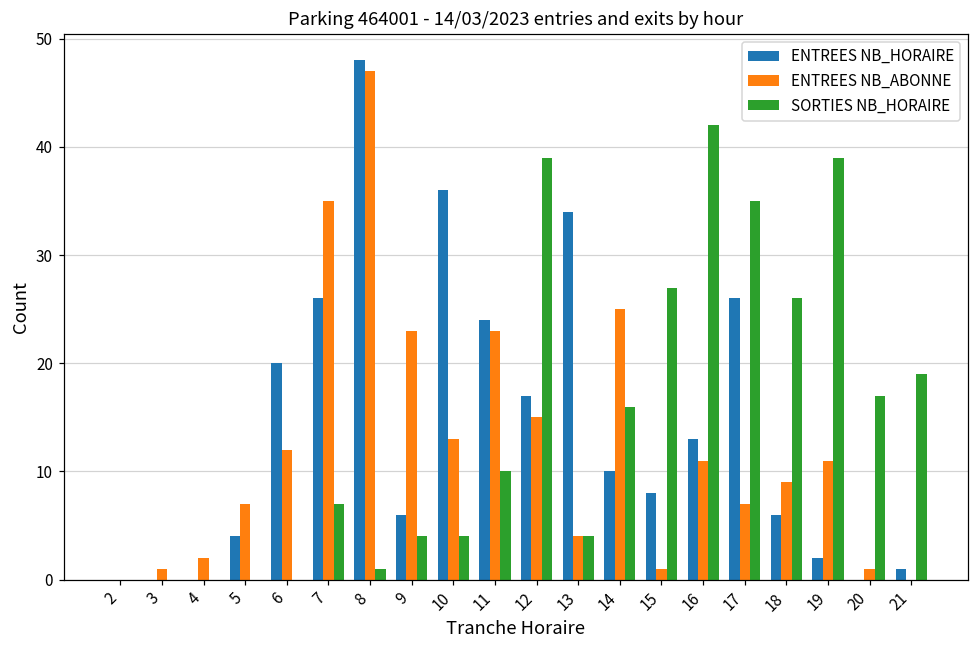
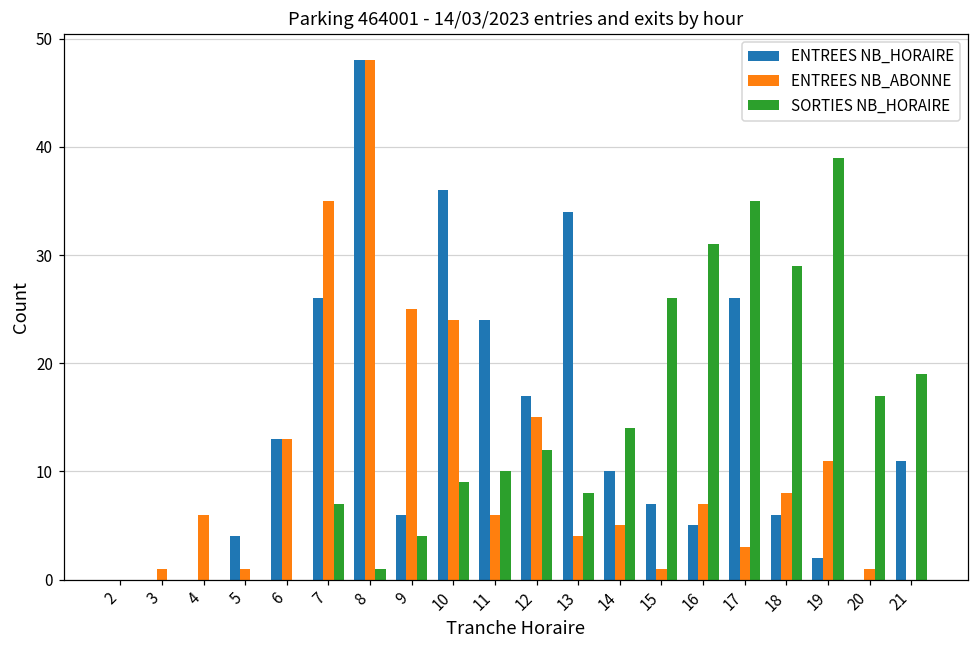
  {
    "ENTREES NB_HORAIRE": {
      "2": 0,
      "3": 0,
      "4": 0,
      "5": 4,
-     "6": 20,
+     "6": 13,
      "7": 26,
      "8": 48,
      "9": 6,
      "10": 36,
      "11": 24,
      "12": 17,
      "13": 34,
      "14": 10,
-     "15": 8,
-     "16": 13,
+     "15": 7,
+     "16": 5,
      "17": 26,
      "18": 6,
      "19": 2,
      "20": 0,
-     "21": 1
+     "21": 11
    },
    "ENTREES NB_ABONNE": {
      "2": 0,
      "3": 1,
-     "4": 2,
-     "5": 7,
-     "6": 12,
+     "4": 6,
+     "5": 1,
+     "6": 13,
      "7": 35,
-     "8": 47,
-     "9": 23,
-     "10": 13,
-     "11": 23,
+     "8": 48,
+     "9": 25,
+     "10": 24,
+     "11": 6,
      "12": 15,
      "13": 4,
-     "14": 25,
+     "14": 5,
      "15": 1,
-     "16": 11,
-     "17": 7,
-     "18": 9,
+     "16": 7,
+     "17": 3,
+     "18": 8,
      "19": 11,
      "20": 1,
      "21": 0
    },
    "SORTIES NB_HORAIRE": {
      "2": 0,
      "3": 0,
      "4": 0,
      "5": 0,
      "6": 0,
      "7": 7,
      "8": 1,
      "9": 4,
-     "10": 4,
+     "10": 9,
      "11": 10,
-     "12": 39,
-     "13": 4,
-     "14": 16,
-     "15": 27,
-     "16": 42,
+     "12": 12,
+     "13": 8,
+     "14": 14,
+     "15": 26,
+     "16": 31,
      "17": 35,
-     "18": 26,
+     "18": 29,
      "19": 39,
      "20": 17,
      "21": 19
    }
  }
